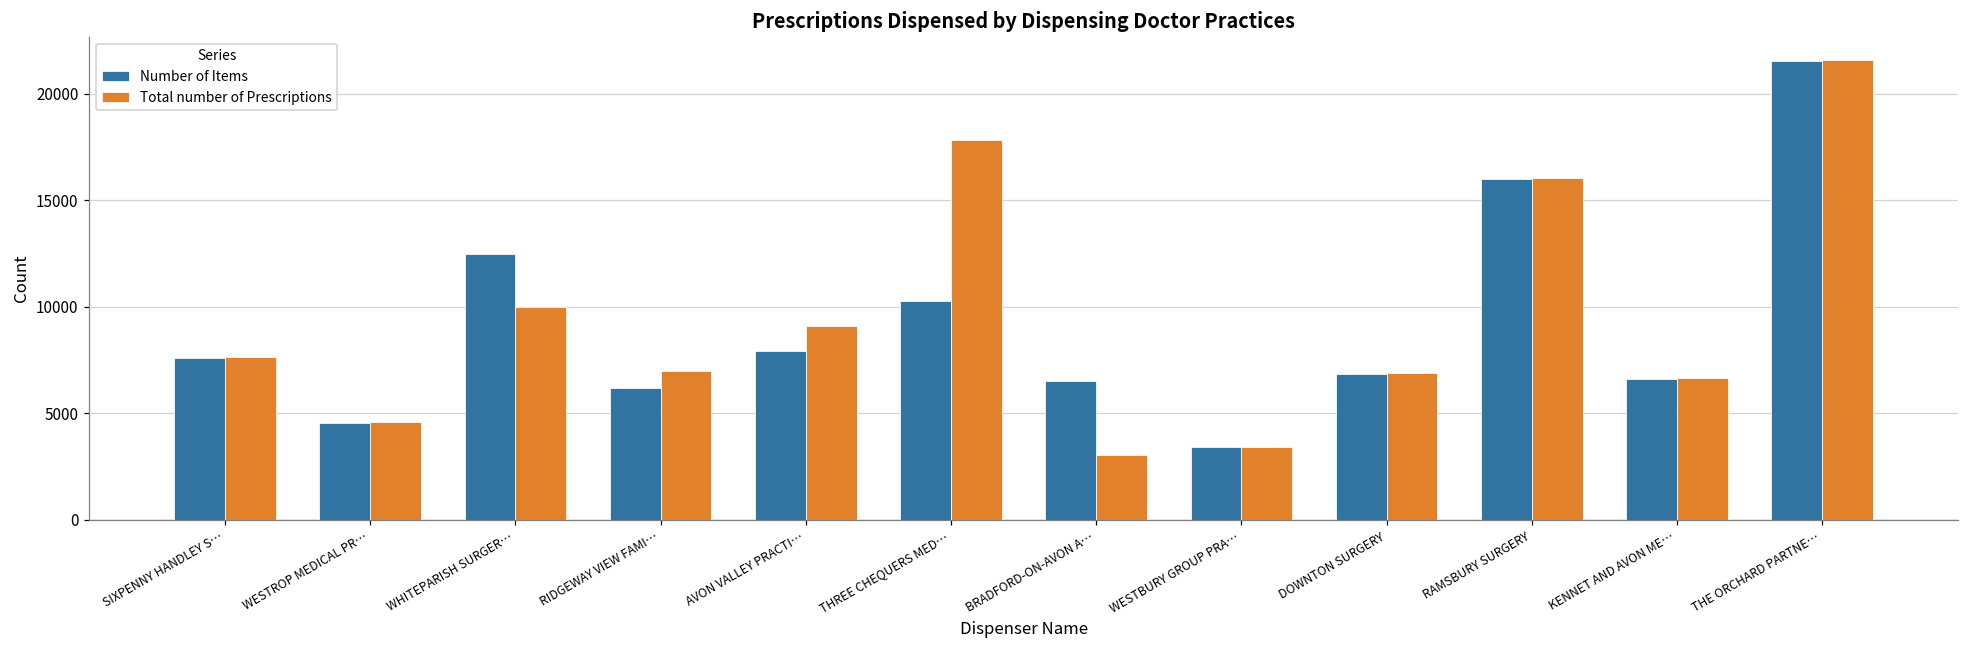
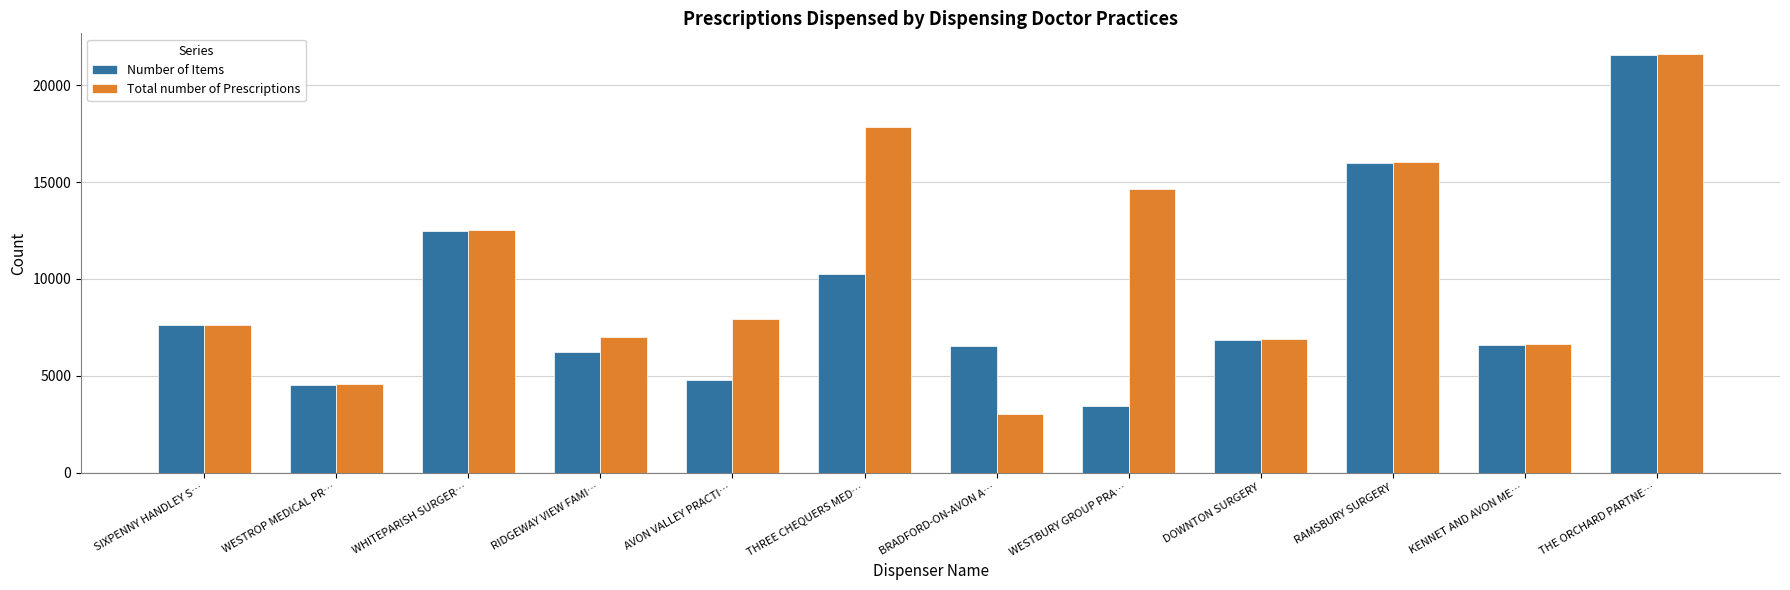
  {
    "Number of Items": {
      "SIXPENNY HANDLEY S…": 7600,
      "WESTROP MEDICAL PR…": 4500,
      "WHITEPARISH SURGER…": 12500,
      "RIDGEWAY VIEW FAMI…": 6200,
-     "AVON VALLEY PRACTI…": 7900,
+     "AVON VALLEY PRACTI…": 4800,
      "THREE CHEQUERS MED…": 10300,
      "BRADFORD-ON-AVON A…": 6500,
      "WESTBURY GROUP PRA…": 3400,
      "DOWNTON SURGERY": 6900,
      "RAMSBURY SURGERY": 16000,
      "KENNET AND AVON ME…": 6600,
      "THE ORCHARD PARTNE…": 21600
    },
    "Total number of Prescriptions": {
      "SIXPENNY HANDLEY S…": 7600,
      "WESTROP MEDICAL PR…": 4600,
-     "WHITEPARISH SURGER…": 10000,
+     "WHITEPARISH SURGER…": 12500,
      "RIDGEWAY VIEW FAMI…": 7000,
-     "AVON VALLEY PRACTI…": 9100,
+     "AVON VALLEY PRACTI…": 8000,
      "THREE CHEQUERS MED…": 17800,
      "BRADFORD-ON-AVON A…": 3000,
-     "WESTBURY GROUP PRA…": 3400,
+     "WESTBURY GROUP PRA…": 14600,
      "DOWNTON SURGERY": 6900,
      "RAMSBURY SURGERY": 16000,
      "KENNET AND AVON ME…": 6600,
      "THE ORCHARD PARTNE…": 21600
    }
  }
